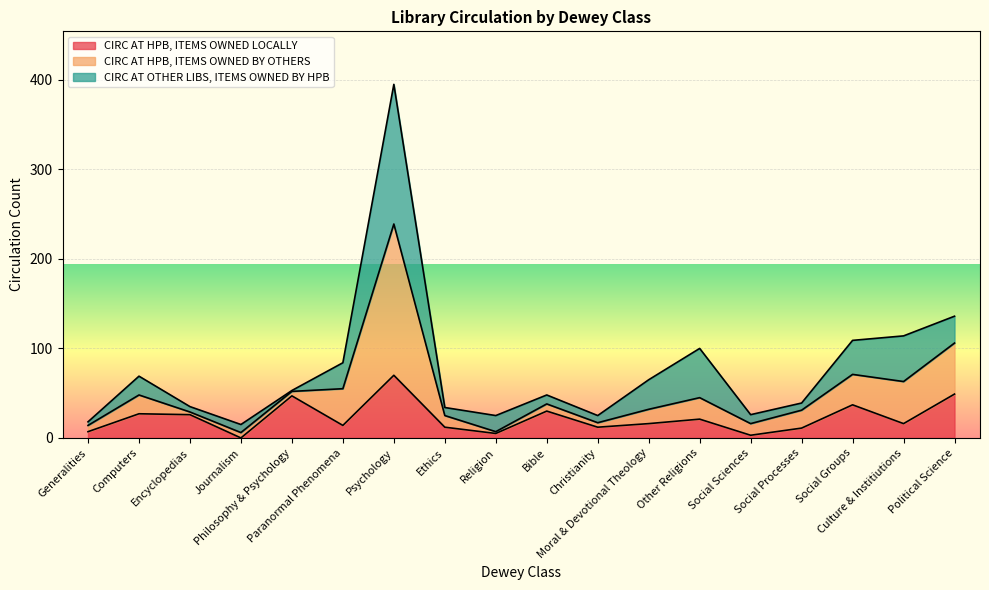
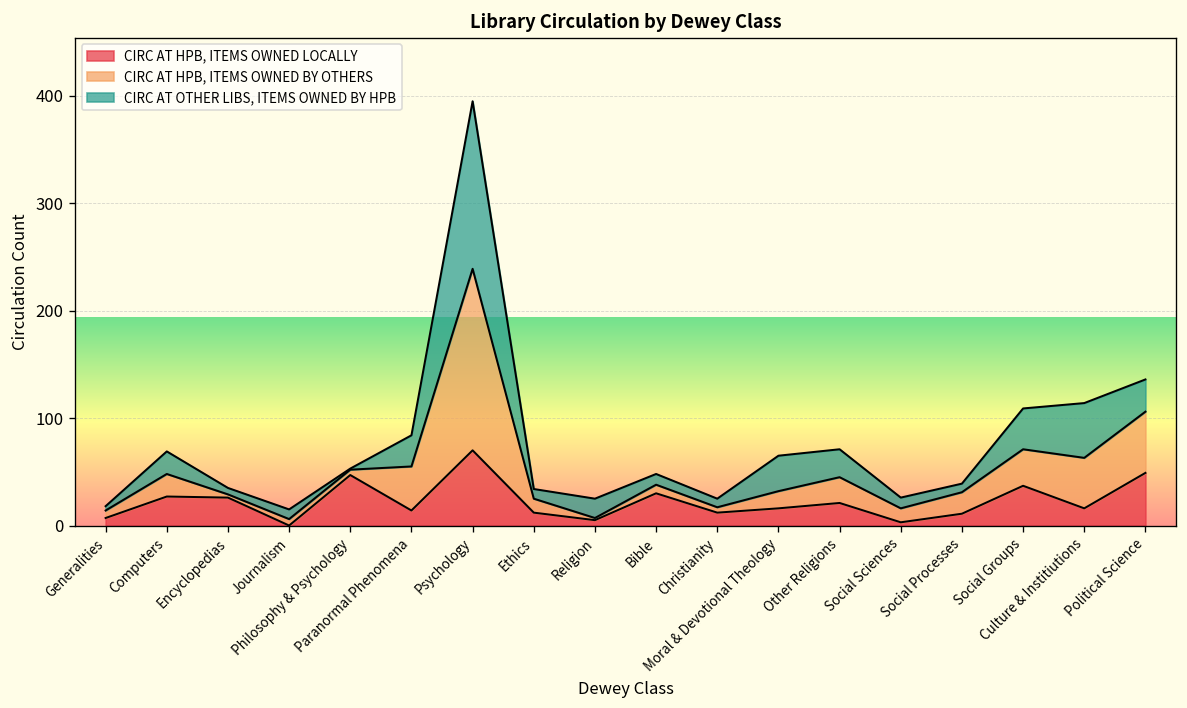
  {
    "CIRC AT HPB, ITEMS OWNED LOCALLY": {
      "Generalities": 10,
      "Computers": 30,
      "Encyclopedias": 30,
      "Journalism": 0,
      "Philosophy & Psychology": 50,
      "Paranormal Phenomena": 10,
      "Psychology": 70,
      "Ethics": 10,
      "Bible": 30,
      "Christianity": 10,
      "Moral & Devotional Theology": 20,
      "Other Religions": 20,
      "Social Sciences": 0,
      "Social Processes": 10,
      "Social Groups": 40,
      "Culture & Institiutions": 20,
      "Political Science": 50
    },
    "CIRC AT HPB, ITEMS OWNED BY OTHERS": {
      "Generalities": 10,
      "Computers": 20,
      "Encyclopedias": 0,
      "Journalism": 10,
      "Paranormal Phenomena": 40,
      "Psychology": 170,
      "Ethics": 10,
      "Bible": 10,
      "Christianity": 10,
      "Moral & Devotional Theology": 20,
      "Other Religions": 20,
      "Social Sciences": 10,
      "Social Processes": 20,
      "Social Groups": 30,
      "Culture & Institiutions": 50,
      "Political Science": 60
    },
    "CIRC AT OTHER LIBS, ITEMS OWNED BY HPB": {
      "Generalities": 0,
      "Computers": 20,
      "Encyclopedias": 10,
      "Journalism": 10,
      "Paranormal Phenomena": 30,
      "Psychology": 160,
      "Ethics": 10,
      "Religion": 20,
      "Bible": 10,
      "Christianity": 10,
      "Moral & Devotional Theology": 30,
-     "Other Religions": 60,
+     "Other Religions": 30,
      "Social Sciences": 10,
      "Social Processes": 10,
      "Social Groups": 40,
      "Culture & Institiutions": 50,
      "Political Science": 30
    }
  }
